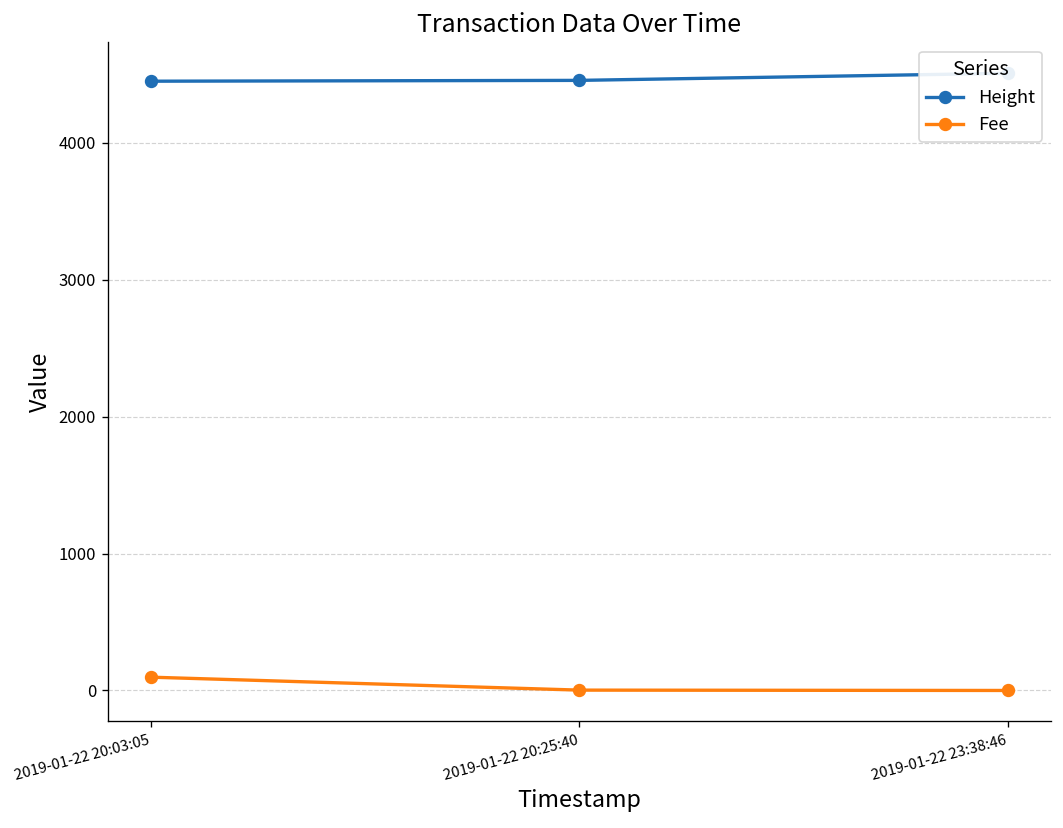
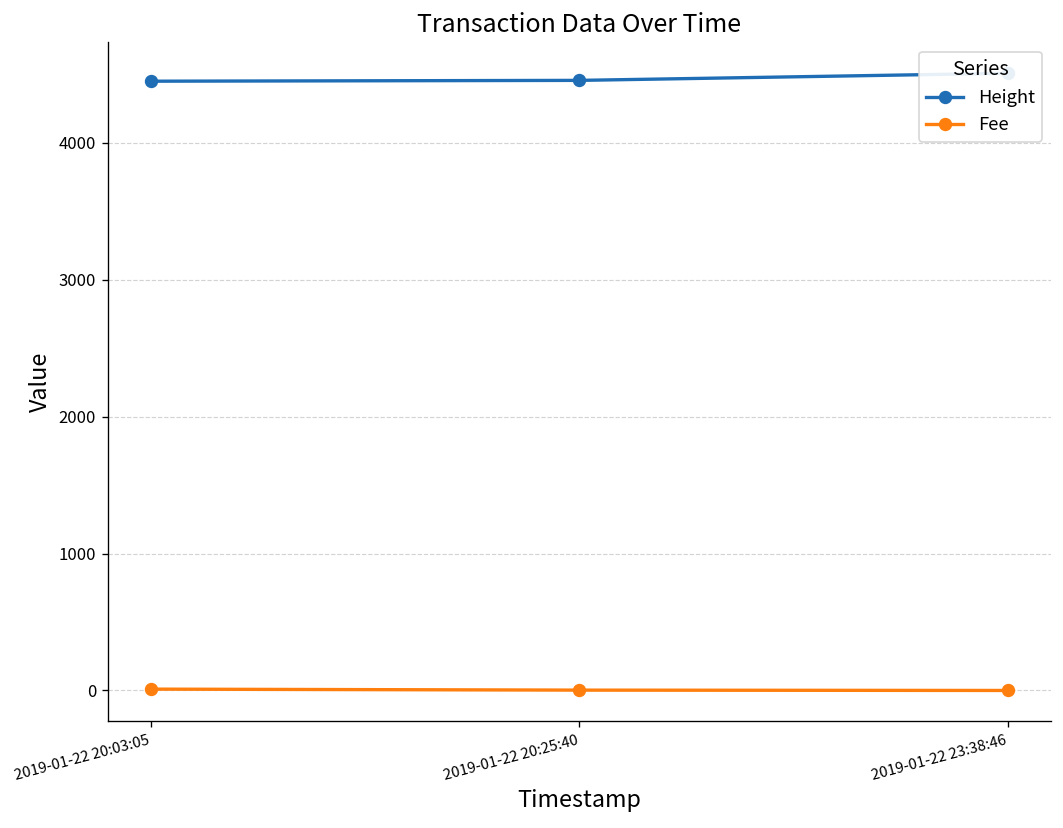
  {
    "Height": {
      "2019-01-22 20:03:05": 4450,
      "2019-01-22 20:25:40": 4460
    },
    "Fee": {
-     "2019-01-22 20:03:05": 100,
+     "2019-01-22 20:03:05": 10,
      "2019-01-22 20:25:40": 0,
      "2019-01-22 23:38:46": 0
    }
  }
